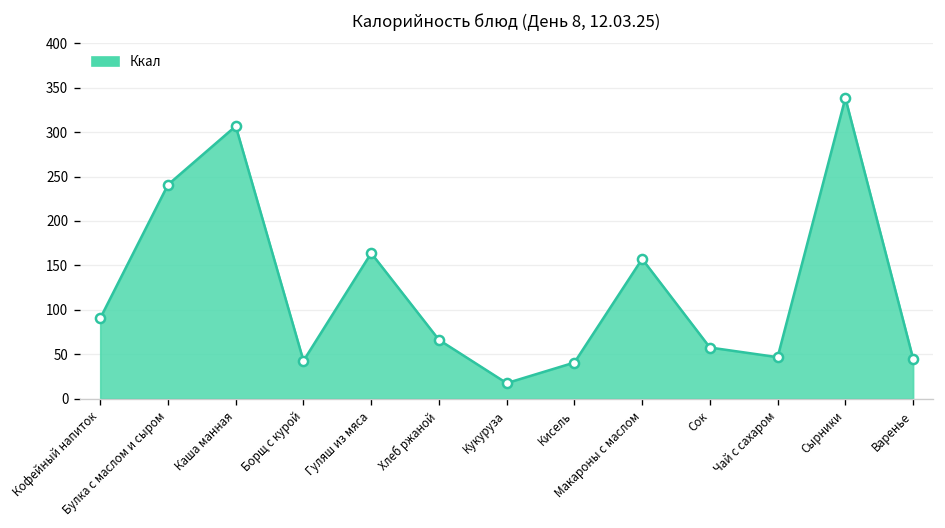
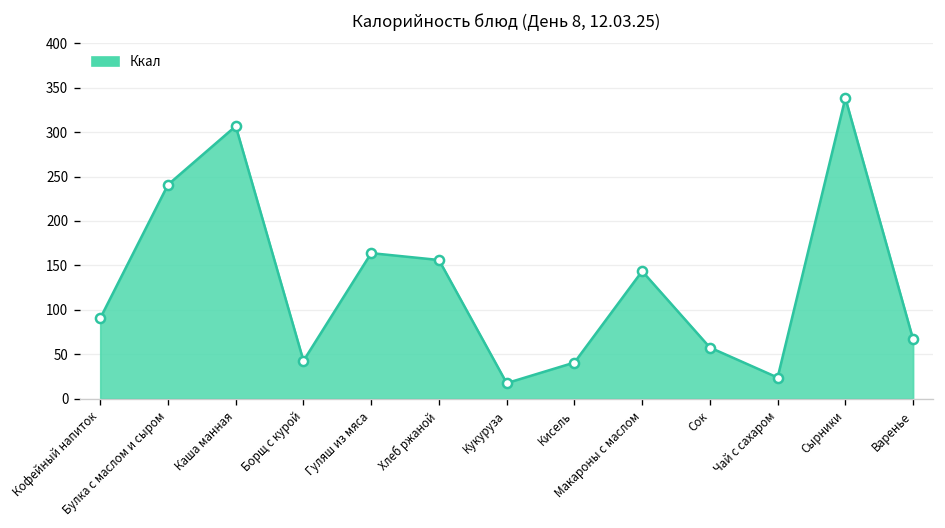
  {
    "Кофейный напиток": 90,
    "Булка с маслом и сыром": 240,
    "Каша манная": 310,
    "Борщ с курой": 40,
    "Гуляш из мяса": 160,
-   "Хлеб ржаной": 70,
+   "Хлеб ржаной": 160,
    "Кукуруза": 20,
    "Кисель": 40,
-   "Макароны с маслом": 160,
+   "Макароны с маслом": 140,
    "Сок": 60,
-   "Чай с сахаром": 50,
+   "Чай с сахаром": 20,
    "Сырники": 340,
-   "Варенье": 50
+   "Варенье": 70
  }
